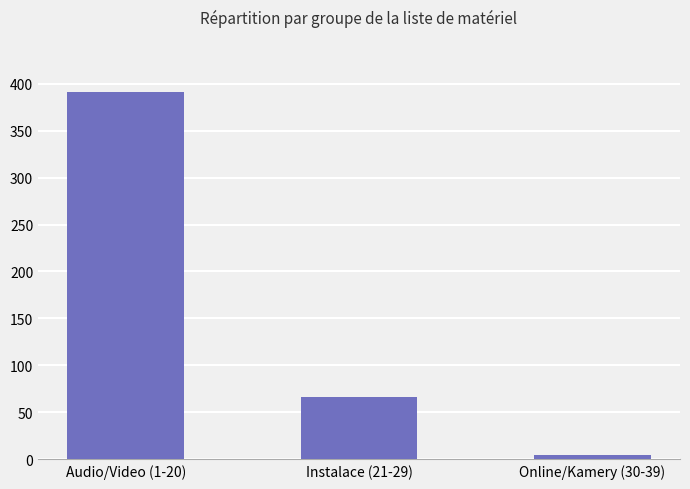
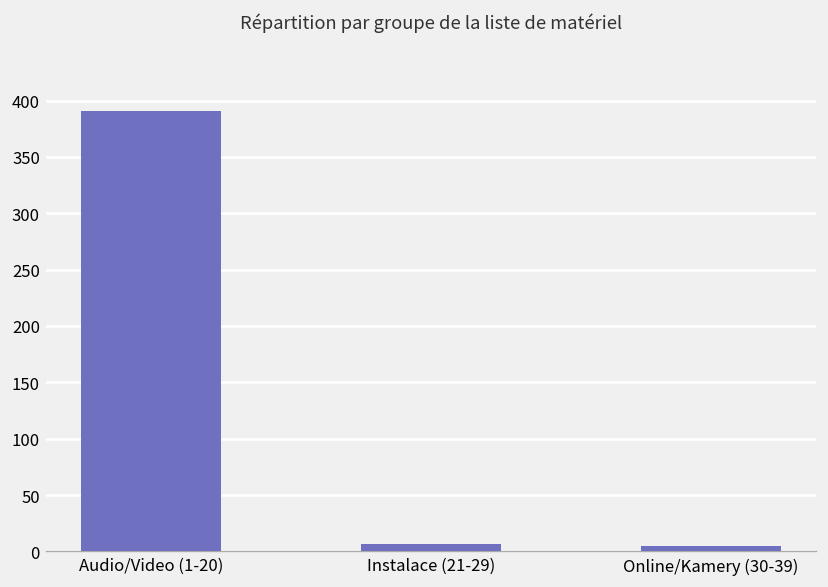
  {
    "Audio/Video (1-20)": 390,
-   "Instalace (21-29)": 70,
+   "Instalace (21-29)": 10,
    "Online/Kamery (30-39)": 10
  }
